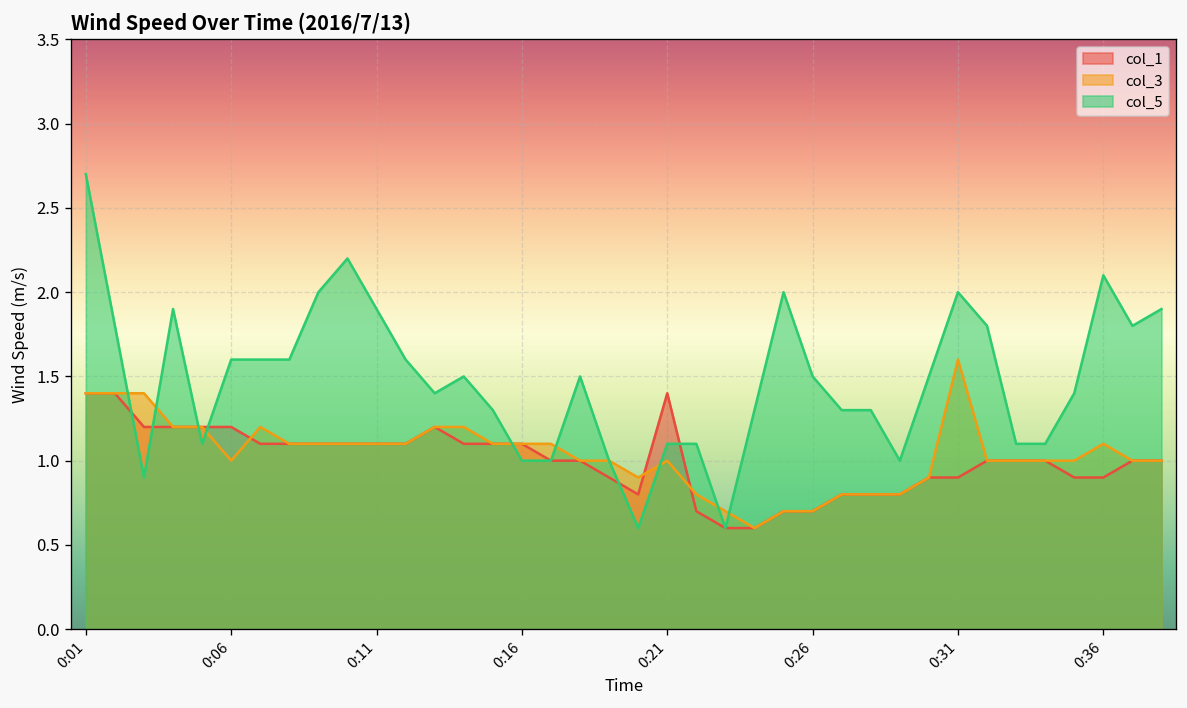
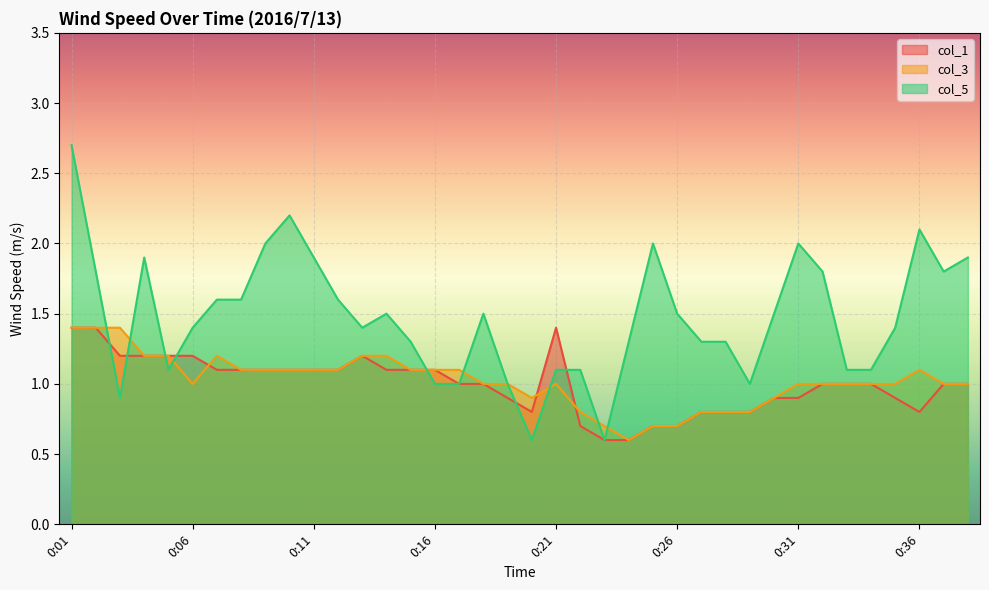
  {
    "col_1": {
      "0:06": 1.2,
      "0:21": 1.4,
      "0:31": 0.9,
-     "0:36": 0.9
+     "0:36": 0.8
    },
    "col_3": {
      "0:06": 1.0,
      "0:21": 1.0,
-     "0:31": 1.6,
+     "0:31": 1.0,
      "0:36": 1.1
    },
    "col_5": {
      "0:01": 2.7,
-     "0:06": 1.6,
+     "0:06": 1.4,
      "0:11": 1.9,
      "0:16": 1.0,
      "0:21": 1.1,
      "0:26": 1.5,
      "0:31": 2.0,
      "0:36": 2.1
    }
  }
